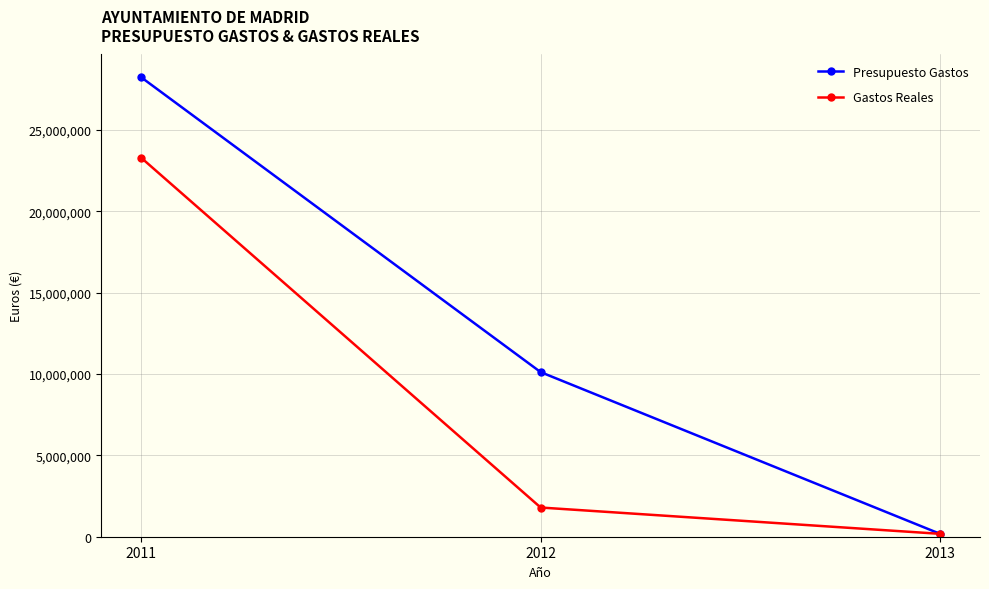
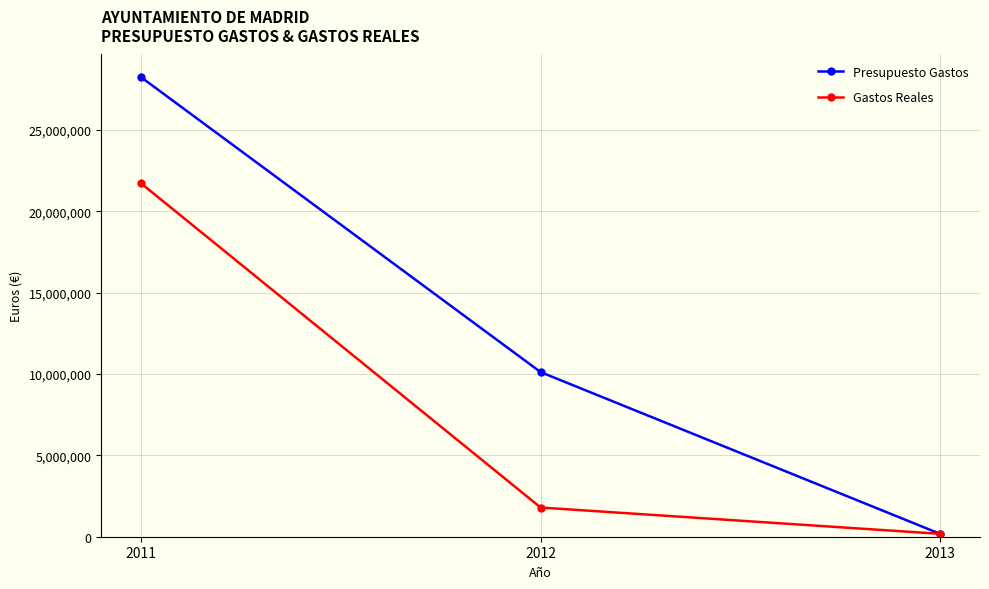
  {
    "Presupuesto Gastos": {
      "2011": "28,200,000",
      "2012": "10,100,000"
    },
    "Gastos Reales": {
-     "2011": "23,300,000",
+     "2011": "21,700,000",
      "2012": "1,800,000"
    }
  }
